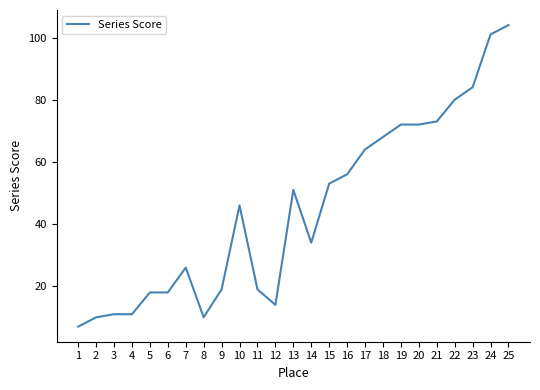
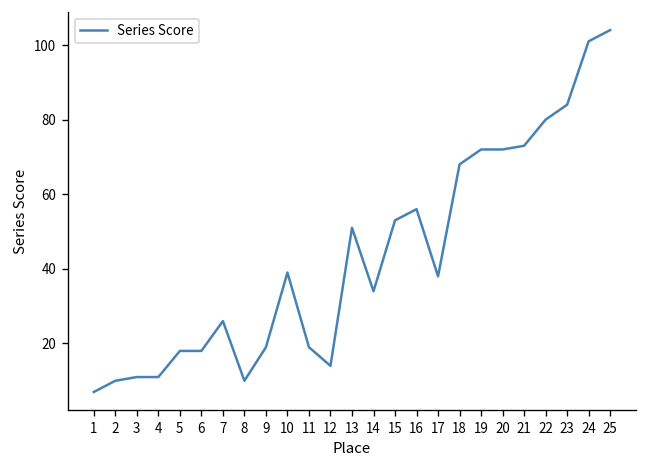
  {
    "1": 7,
    "2": 10,
    "3": 11,
    "4": 11,
    "5": 18,
    "6": 18,
    "7": 26,
    "8": 10,
    "9": 19,
-   "10": 46,
+   "10": 39,
    "11": 19,
    "12": 14,
    "13": 51,
    "14": 34,
    "15": 53,
    "16": 56,
-   "17": 64,
+   "17": 38,
    "18": 68,
    "19": 72,
    "20": 72,
    "21": 73,
    "22": 80,
    "23": 84,
    "24": 101,
    "25": 104
  }
